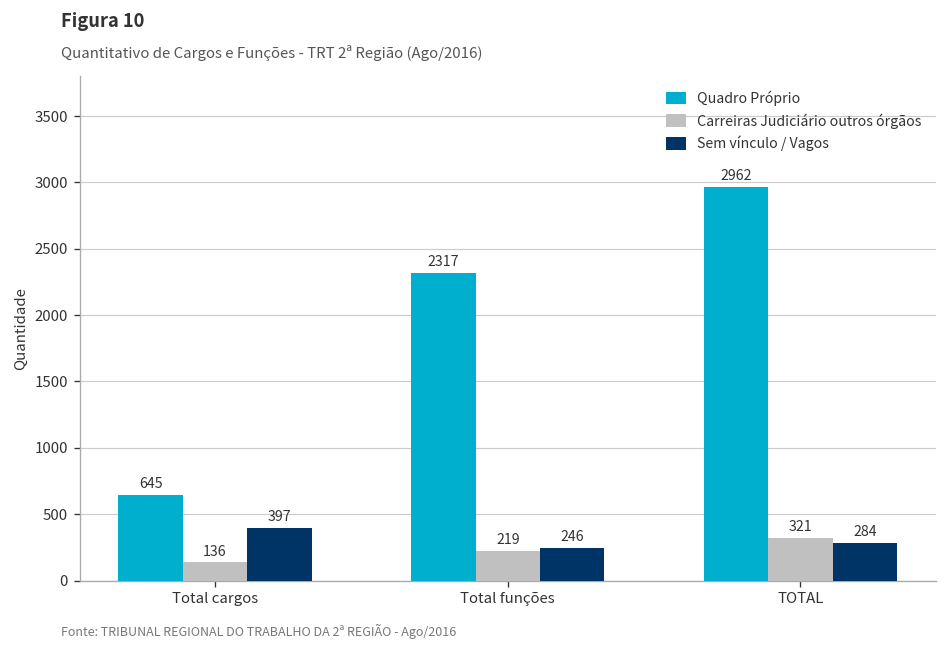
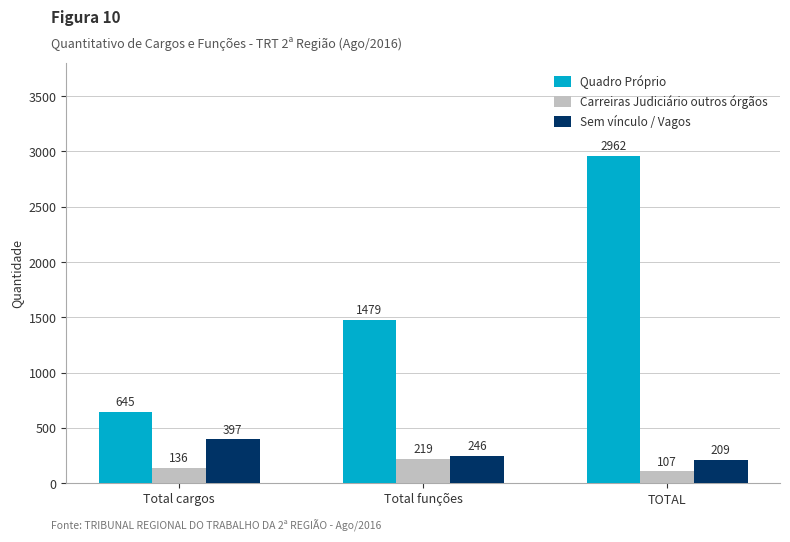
  {
    "Quadro Próprio": {
      "Total cargos": 645,
-     "Total funções": 2317,
+     "Total funções": 1479,
      "TOTAL": 2962
    },
    "Carreiras Judiciário outros órgãos": {
      "Total cargos": 136,
      "Total funções": 219,
-     "TOTAL": 321
+     "TOTAL": 107
    },
    "Sem vínculo / Vagos": {
      "Total cargos": 397,
      "Total funções": 246,
-     "TOTAL": 284
+     "TOTAL": 209
    }
  }
